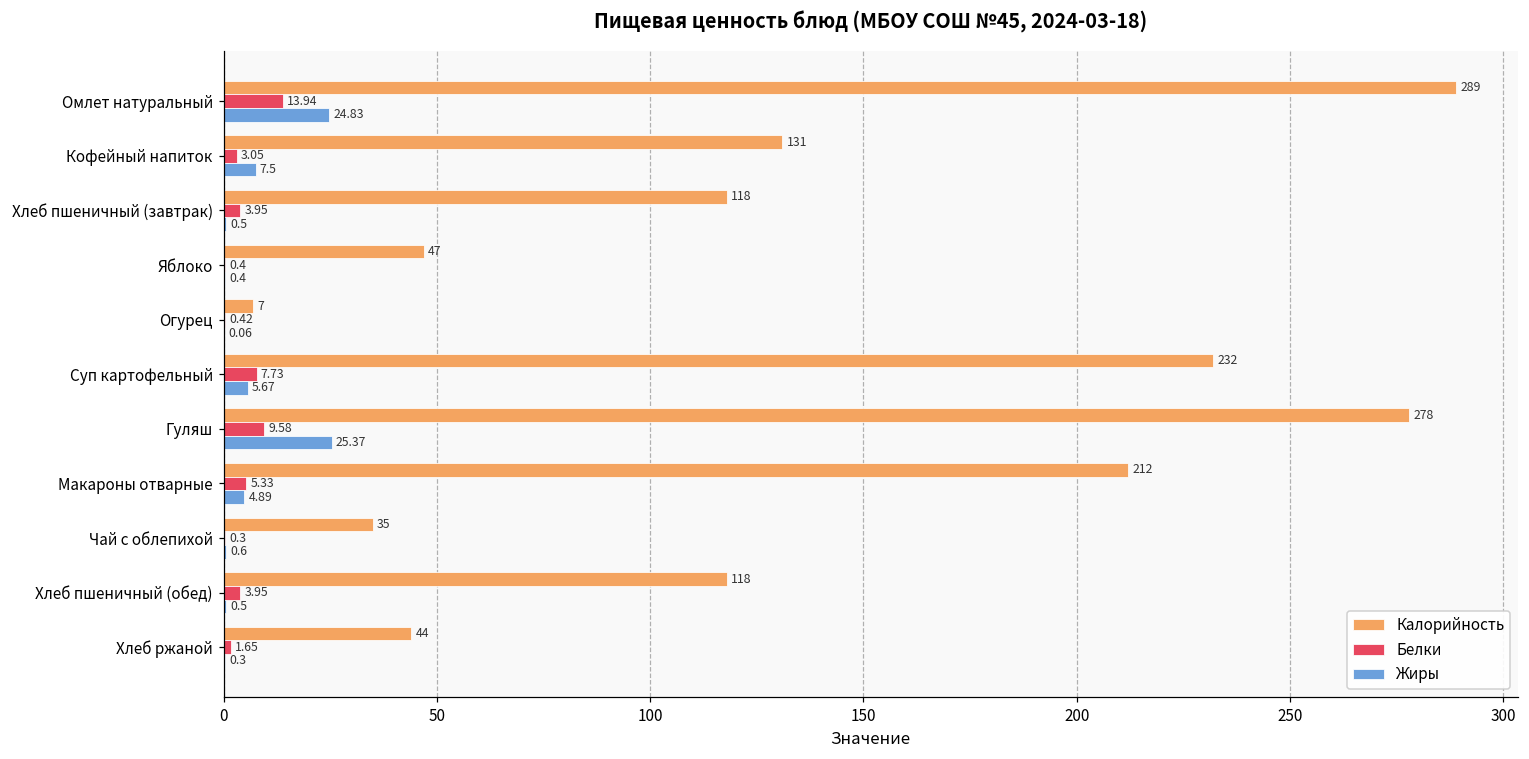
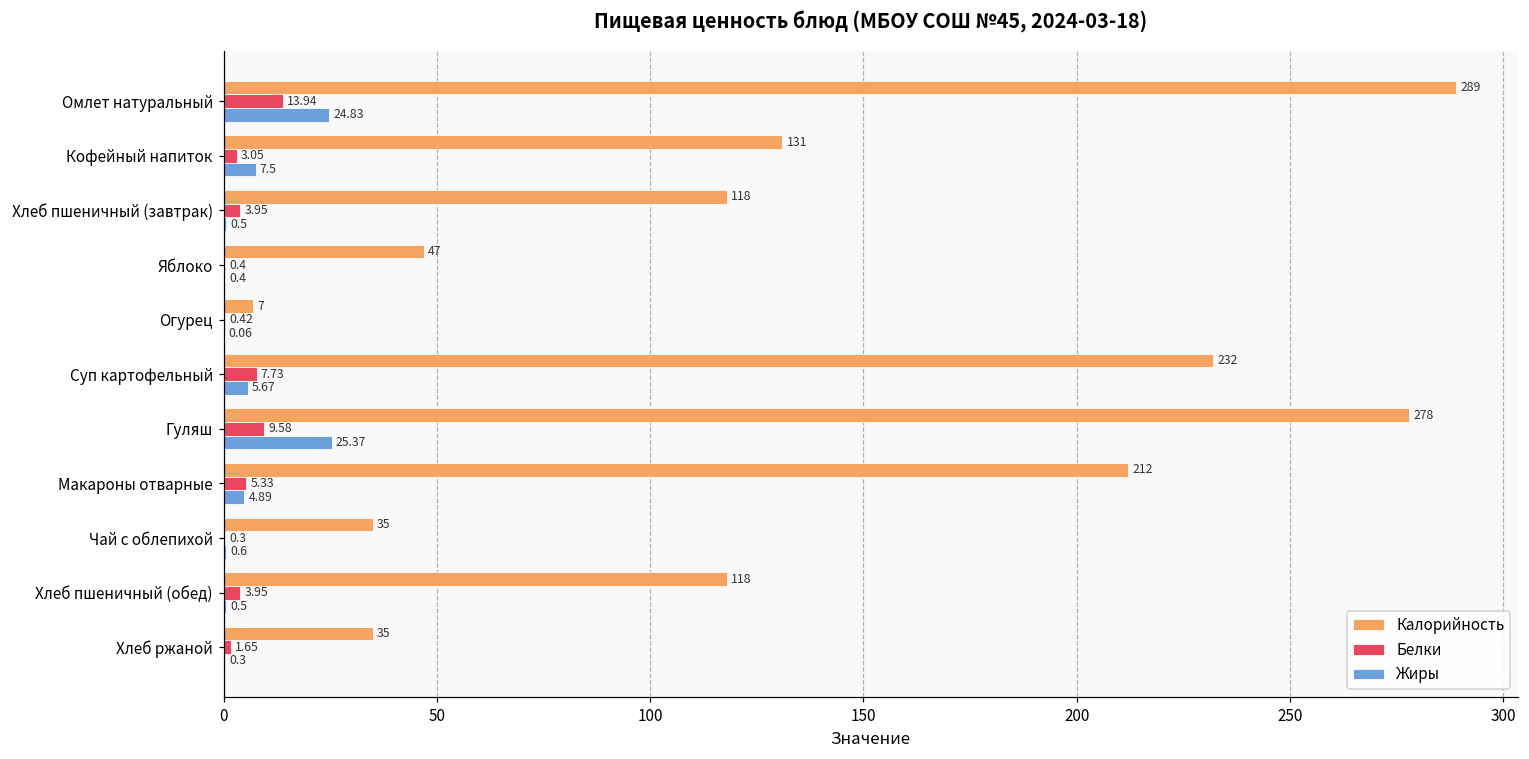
  {
    "Калорийность": {
      "Омлет натуральный": 289,
      "Кофейный напиток": 131,
      "Хлеб пшеничный (завтрак)": 118,
      "Яблоко": 47,
      "Огурец": 7,
      "Суп картофельный": 232,
      "Гуляш": 278,
      "Макароны отварные": 212,
      "Чай с облепихой": 35,
      "Хлеб пшеничный (обед)": 118,
-     "Хлеб ржаной": 44
+     "Хлеб ржаной": 35
    },
    "Белки": {
      "Омлет натуральный": 13.94,
      "Кофейный напиток": 3.05,
      "Хлеб пшеничный (завтрак)": 3.95,
      "Яблоко": 0.4,
      "Огурец": 0.42,
      "Суп картофельный": 7.73,
      "Гуляш": 9.58,
      "Макароны отварные": 5.33,
      "Чай с облепихой": 0.3,
      "Хлеб пшеничный (обед)": 3.95,
      "Хлеб ржаной": 1.65
    },
    "Жиры": {
      "Омлет натуральный": 24.83,
      "Кофейный напиток": 7.5,
      "Хлеб пшеничный (завтрак)": 0.5,
      "Яблоко": 0.4,
      "Огурец": 0.06,
      "Суп картофельный": 5.67,
      "Гуляш": 25.37,
      "Макароны отварные": 4.89,
      "Чай с облепихой": 0.6,
      "Хлеб пшеничный (обед)": 0.5,
      "Хлеб ржаной": 0.3
    }
  }
